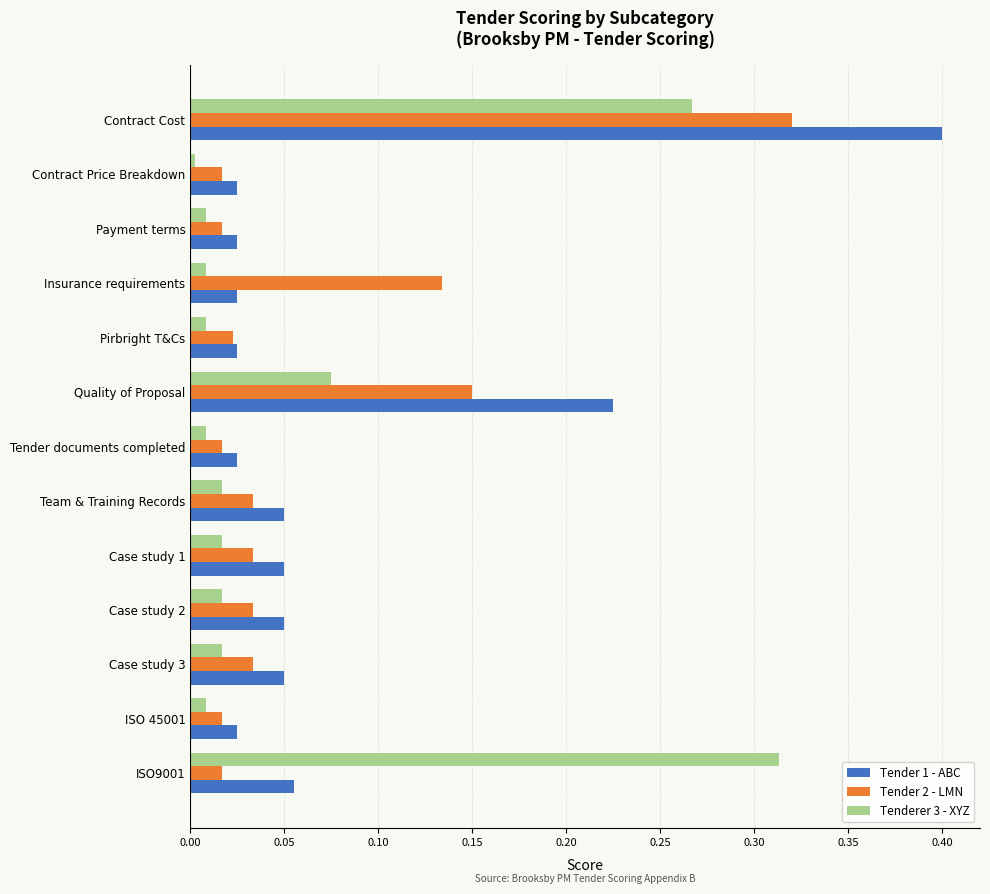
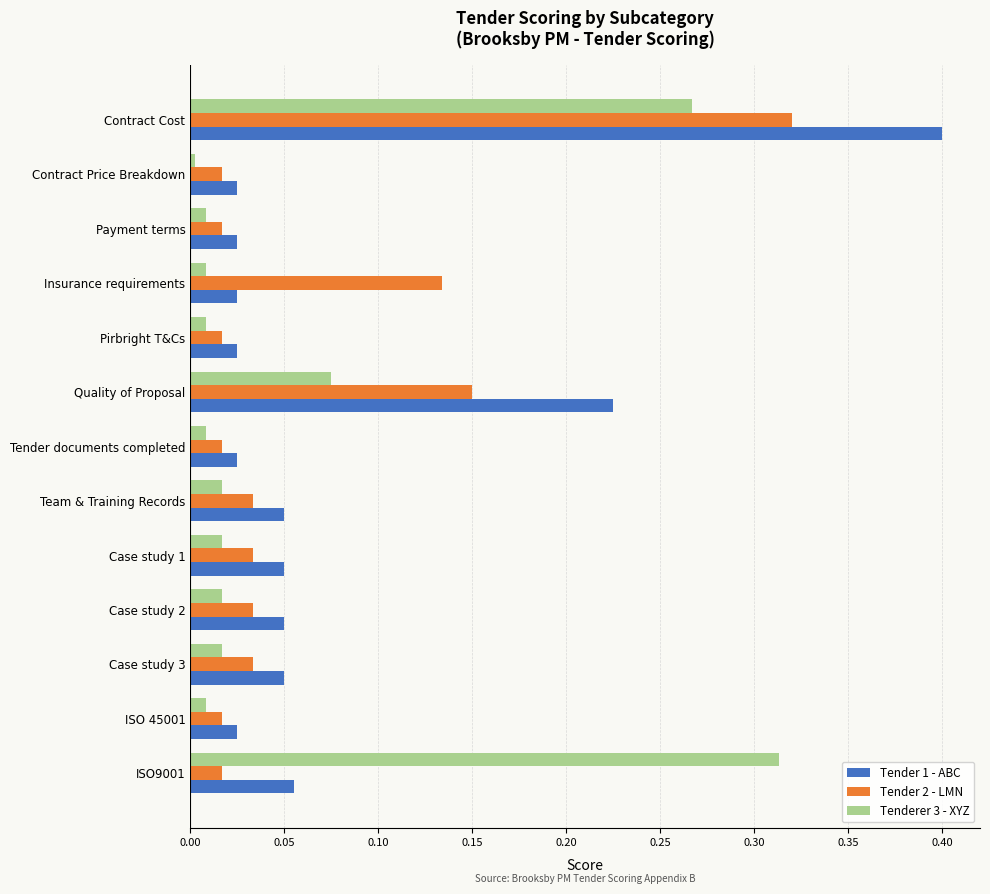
  {
    "Tender 1 - ABC": {
      "Contract Cost": 0.400,
      "Contract Price Breakdown": 0.025,
      "Payment terms": 0.025,
      "Insurance requirements": 0.025,
      "Pirbright T&Cs": 0.025,
      "Quality of Proposal": 0.225,
      "Tender documents completed": 0.025,
      "Team & Training Records": 0.050,
      "Case study 1": 0.050,
      "Case study 2": 0.050,
      "Case study 3": 0.050,
      "ISO 45001": 0.025,
      "ISO9001": 0.055
    },
    "Tender 2 - LMN": {
      "Contract Cost": 0.320,
      "Contract Price Breakdown": 0.017,
      "Payment terms": 0.017,
      "Insurance requirements": 0.134,
-     "Pirbright T&Cs": 0.023,
+     "Pirbright T&Cs": 0.017,
      "Quality of Proposal": 0.150,
      "Tender documents completed": 0.017,
      "Team & Training Records": 0.033,
      "Case study 1": 0.033,
      "Case study 2": 0.033,
      "Case study 3": 0.033,
      "ISO 45001": 0.017,
      "ISO9001": 0.017
    },
    "Tenderer 3 - XYZ": {
      "Contract Cost": 0.267,
      "Contract Price Breakdown": 0.002,
      "Payment terms": 0.008,
      "Insurance requirements": 0.008,
      "Pirbright T&Cs": 0.008,
      "Quality of Proposal": 0.075,
      "Tender documents completed": 0.008,
      "Team & Training Records": 0.017,
      "Case study 1": 0.017,
      "Case study 2": 0.017,
      "Case study 3": 0.017,
      "ISO 45001": 0.008,
      "ISO9001": 0.313
    }
  }
